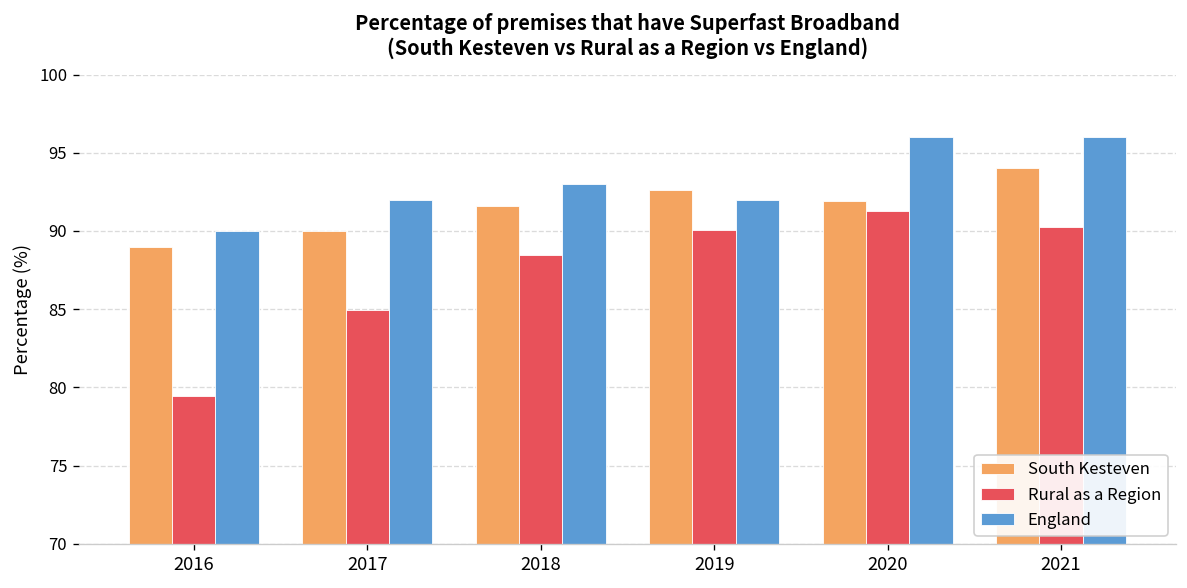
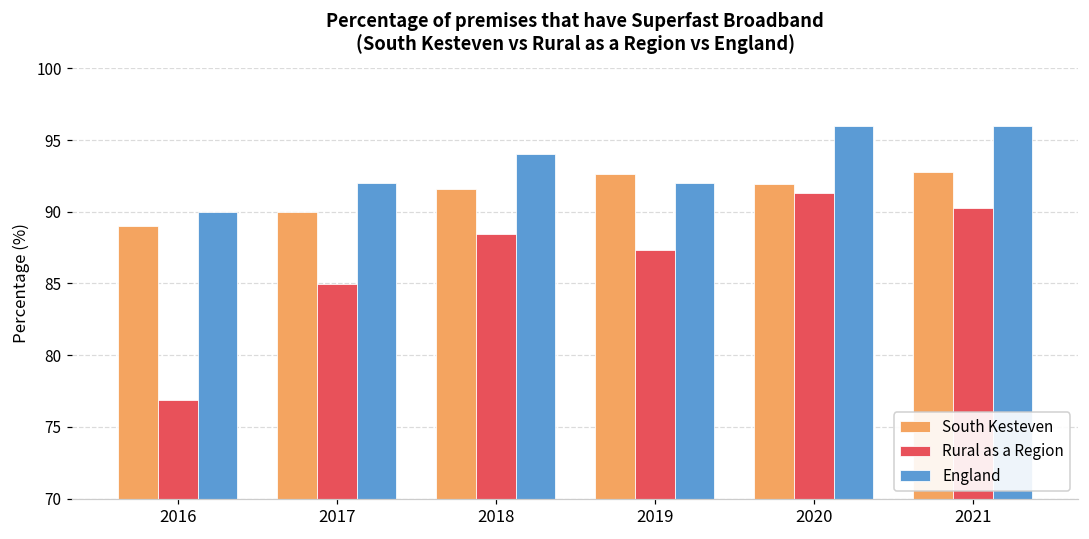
  {
    "South Kesteven": {
      "2016": 89.0,
      "2017": 90.0,
      "2018": 91.6,
      "2019": 92.6,
      "2020": 91.9,
-     "2021": 94.0
+     "2021": 92.8
    },
    "Rural as a Region": {
-     "2016": 79.5,
+     "2016": 76.9,
      "2017": 85.0,
      "2018": 88.4,
-     "2019": 90.0,
+     "2019": 87.3,
      "2020": 91.3,
      "2021": 90.3
    },
    "England": {
      "2016": 90,
      "2017": 92,
-     "2018": 93,
+     "2018": 94,
      "2019": 92,
      "2020": 96,
      "2021": 96
    }
  }
